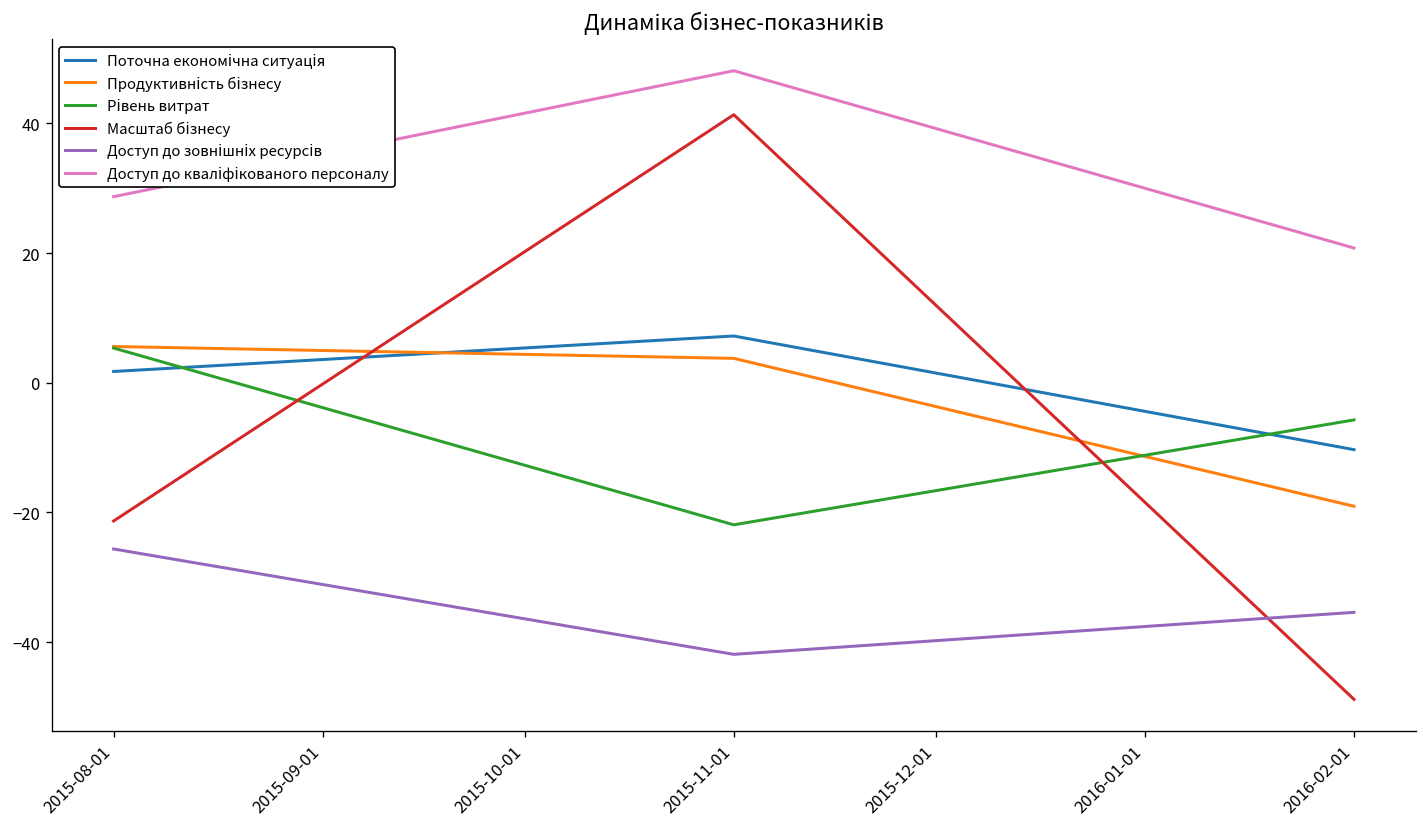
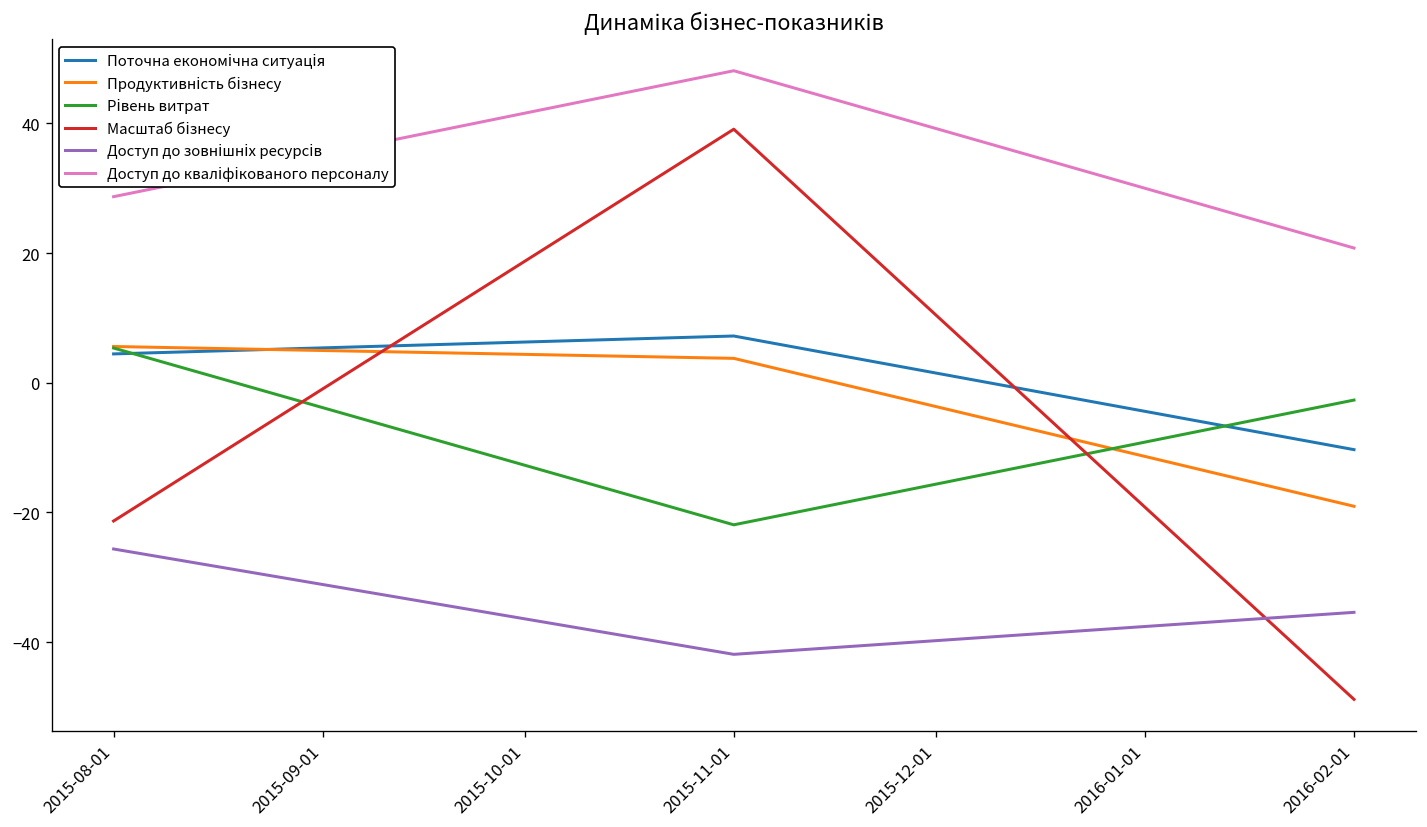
  {
    "Поточна економічна ситуація": {
-     "2015-08-01": 2,
+     "2015-08-01": 4,
      "2015-11-01": 7,
      "2016-02-01": -10
    },
    "Продуктивність бізнесу": {
      "2015-11-01": 4,
      "2016-02-01": -19
    },
    "Рівень витрат": {
      "2015-11-01": -22,
-     "2016-02-01": -6
+     "2016-02-01": -3
    },
    "Масштаб бізнесу": {
      "2015-08-01": -21,
-     "2015-11-01": 41,
+     "2015-11-01": 39,
      "2016-02-01": -49
    },
    "Доступ до зовнішніх ресурсів": {
      "2015-08-01": -26,
      "2015-11-01": -42,
      "2016-02-01": -35
    },
    "Доступ до кваліфікованого персоналу": {
      "2015-08-01": 29,
      "2015-11-01": 48,
      "2016-02-01": 21
    }
  }
